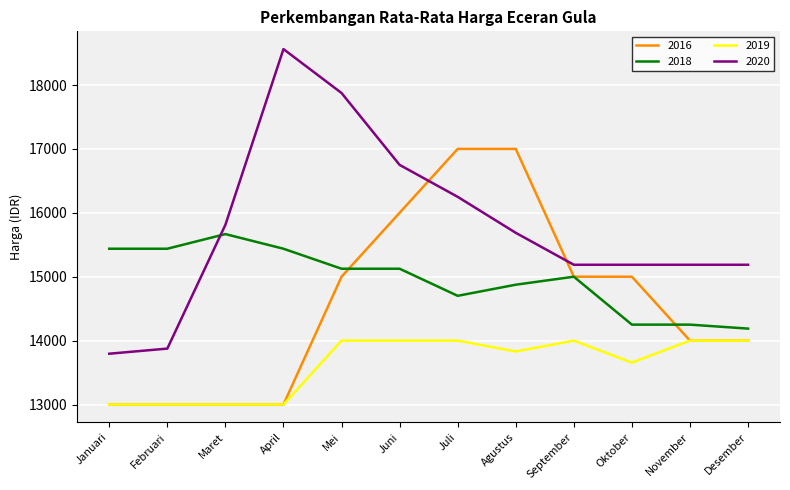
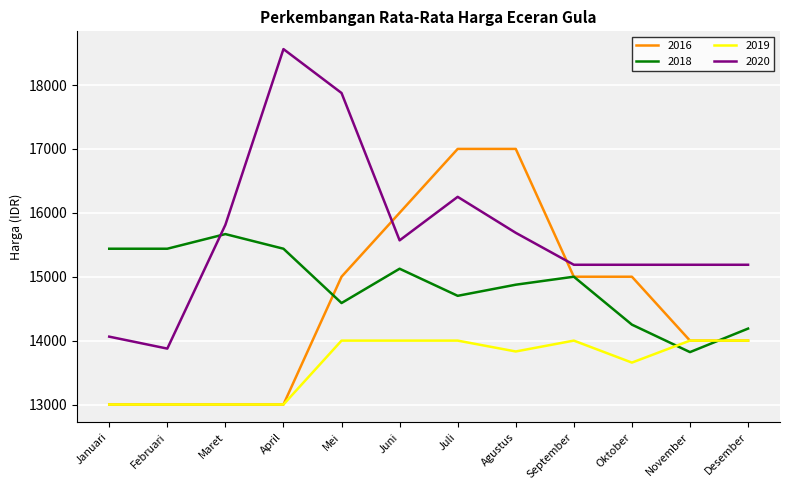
  {
    "2016": {
      "Mei": 15000,
      "Juni": 16000,
      "Juli": 17000,
      "Agustus": 17000,
      "Oktober": 15000
    },
    "2018": {
      "Januari": 15400,
      "Februari": 15400,
      "Maret": 15700,
      "April": 15400,
-     "Mei": 15100,
+     "Mei": 14600,
      "Juni": 15100,
      "Juli": 14700,
      "Agustus": 14900,
      "Oktober": 14300,
-     "November": 14300,
+     "November": 13800,
      "Desember": 14200
    },
    "2019": {
      "Mei": 14000,
      "Juni": 14000,
      "Juli": 14000,
      "Agustus": 13800,
      "September": 14000,
      "Oktober": 13700
    },
    "2020": {
-     "Januari": 13800,
+     "Januari": 14100,
      "Februari": 13900,
      "Maret": 15800,
      "April": 18600,
      "Mei": 17900,
-     "Juni": 16800,
+     "Juni": 15600,
      "Juli": 16300,
      "Agustus": 15700,
      "September": 15200,
      "Oktober": 15200,
      "November": 15200,
      "Desember": 15200
    }
  }
